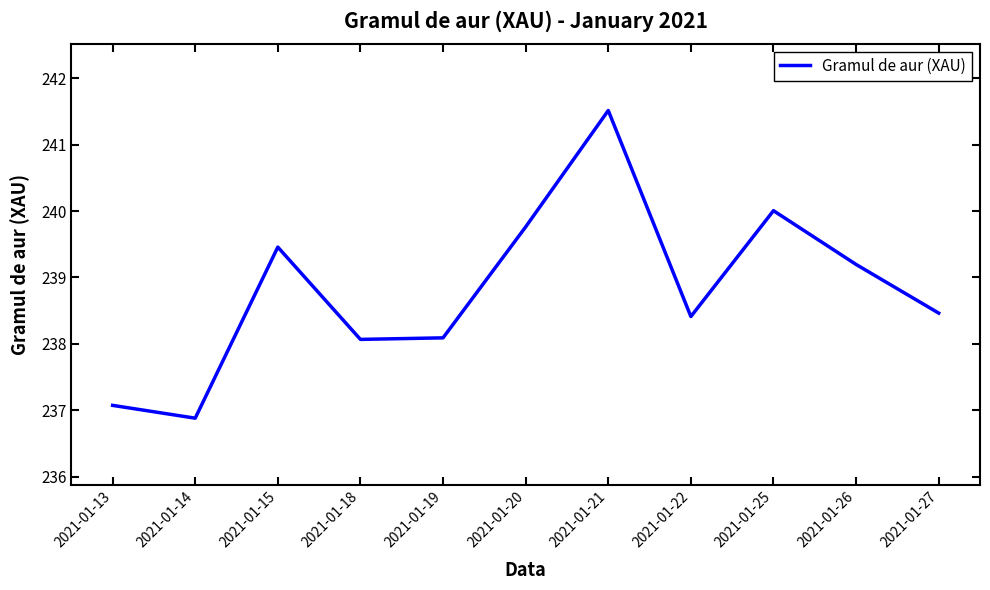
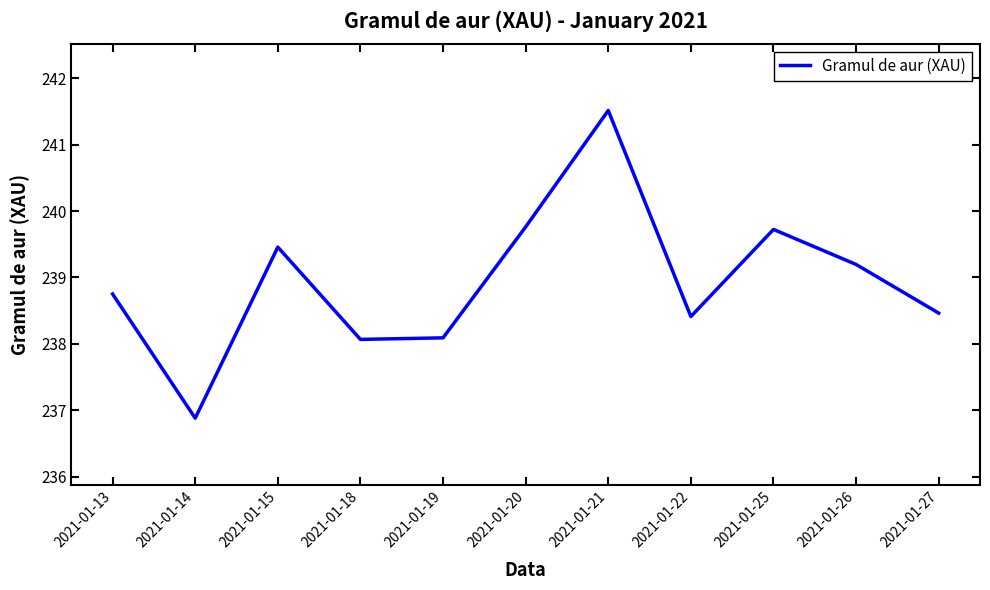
  {
-   "2021-01-13": 237.1,
+   "2021-01-13": 238.8,
    "2021-01-14": 236.9,
    "2021-01-15": 239.5,
    "2021-01-18": 238.1,
    "2021-01-19": 238.1,
    "2021-01-20": 239.8,
    "2021-01-21": 241.5,
    "2021-01-22": 238.4,
-   "2021-01-25": 240.0,
+   "2021-01-25": 239.7,
    "2021-01-26": 239.2,
    "2021-01-27": 238.5
  }
